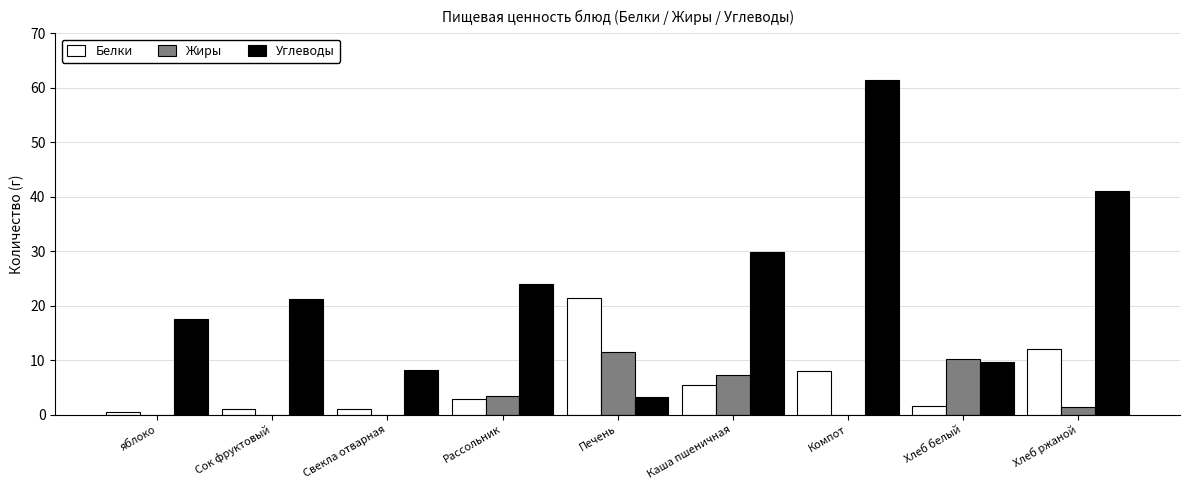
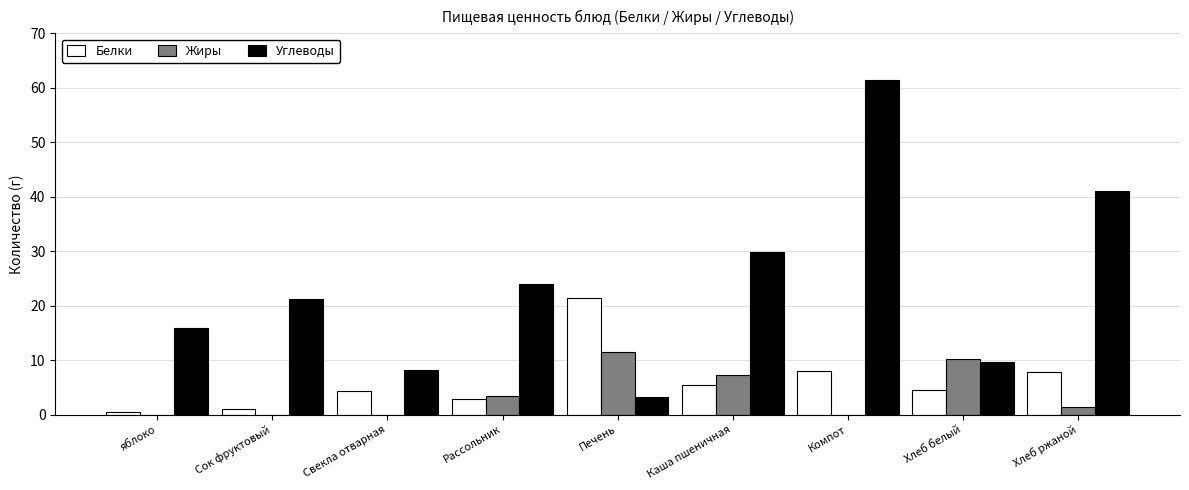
  {
    "Белки": {
      "яблоко": 1,
      "Сок фруктовый": 1,
-     "Свекла отварная": 1,
+     "Свекла отварная": 4,
      "Рассольник": 3,
      "Печень": 22,
      "Каша пшеничная": 5,
      "Компот": 8,
-     "Хлеб белый": 2,
-     "Хлеб ржаной": 12
+     "Хлеб белый": 5,
+     "Хлеб ржаной": 8
    },
    "Жиры": {
      "яблоко": 0,
      "Сок фруктовый": 0,
      "Свекла отварная": 0,
      "Рассольник": 4,
      "Печень": 12,
      "Каша пшеничная": 7,
      "Компот": 0,
      "Хлеб белый": 10,
      "Хлеб ржаной": 1
    },
    "Углеводы": {
-     "яблоко": 18,
+     "яблоко": 16,
      "Сок фруктовый": 21,
      "Свекла отварная": 8,
      "Рассольник": 24,
      "Печень": 3,
      "Каша пшеничная": 30,
      "Компот": 61,
      "Хлеб белый": 10,
      "Хлеб ржаной": 41
    }
  }
